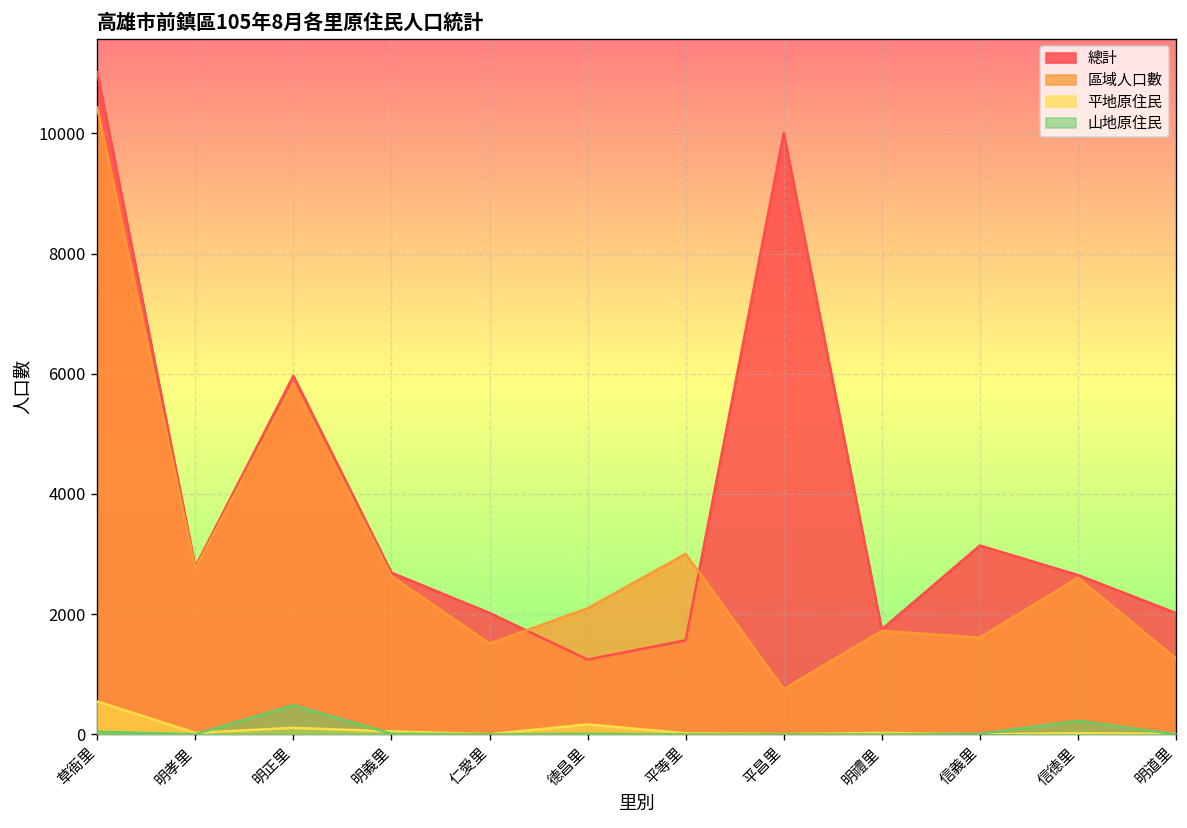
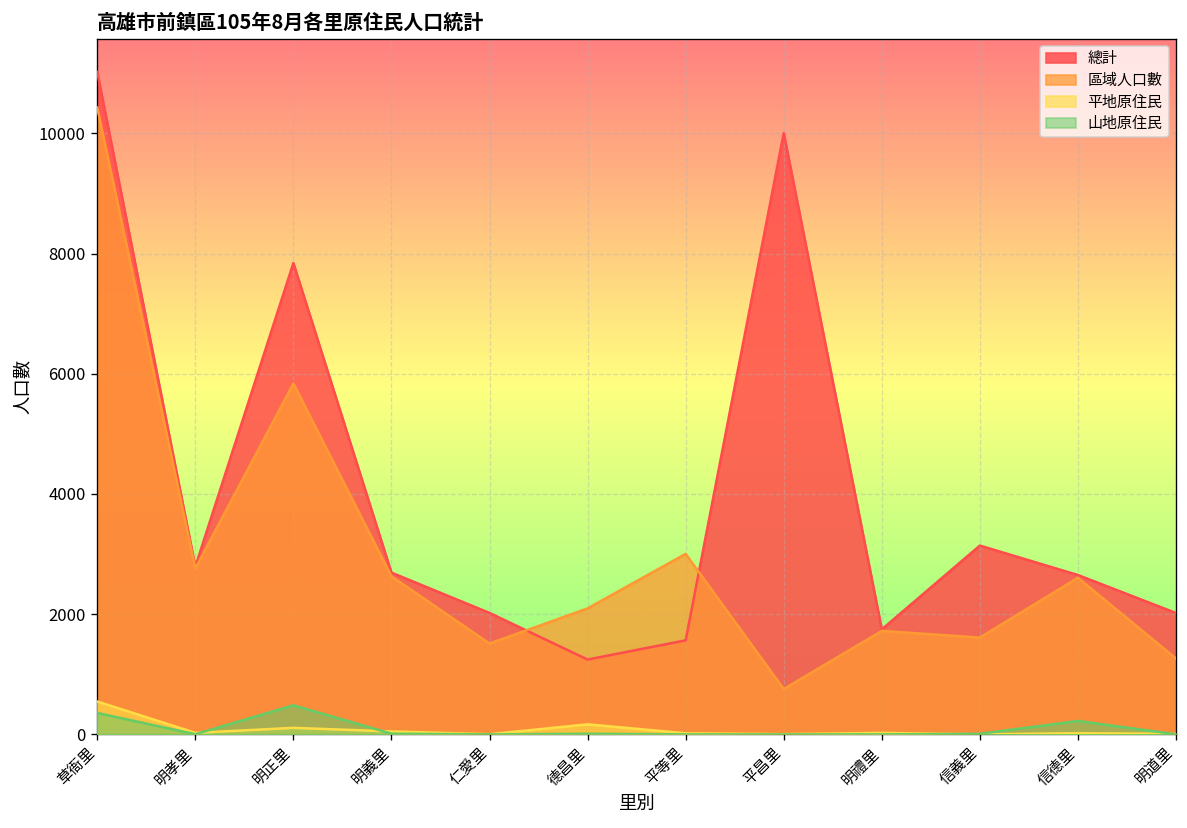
  {
    "總計": {
      "草衙里": 11000,
-     "明正里": 6000,
+     "明正里": 7800,
      "明義里": 2700,
      "仁愛里": 2000,
      "德昌里": 1200,
      "平等里": 1600,
      "平昌里": 10000,
      "信義里": 3100,
      "明道里": 2000
    },
    "山地原住民": {
-     "草衙里": 0,
+     "草衙里": 400,
      "明正里": 500,
      "德昌里": 0,
      "信德里": 200
    }
  }
